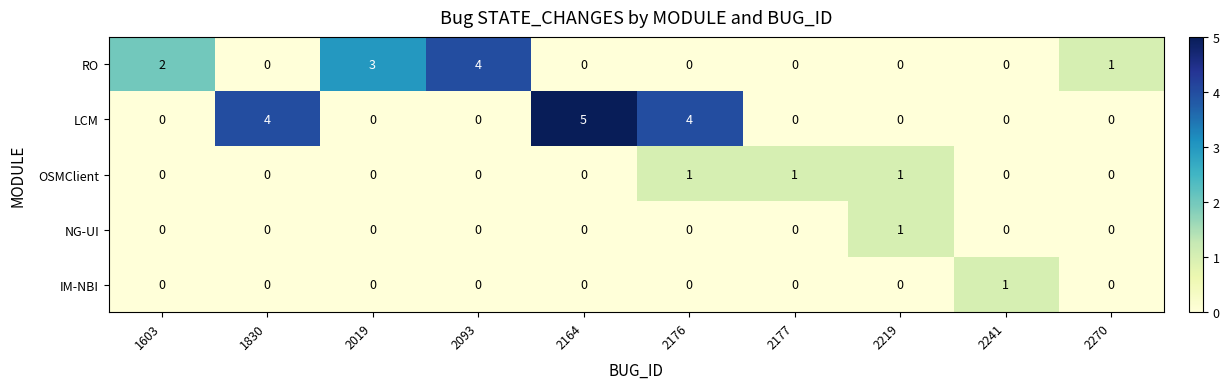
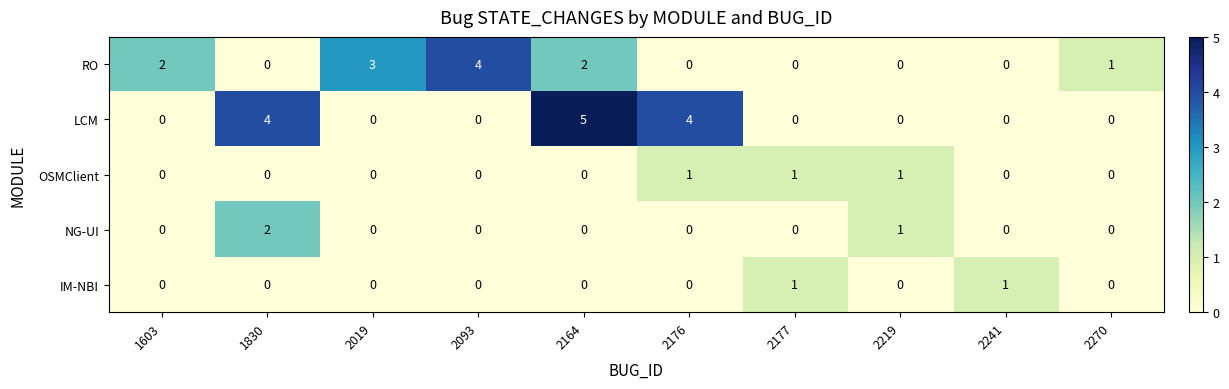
  {
    "RO": {
      "1603": 2,
      "1830": 0,
      "2019": 3,
      "2093": 4,
-     "2164": 0,
+     "2164": 2,
      "2176": 0,
      "2177": 0,
      "2219": 0,
      "2241": 0,
      "2270": 1
    },
    "LCM": {
      "1603": 0,
      "1830": 4,
      "2019": 0,
      "2093": 0,
      "2164": 5,
      "2176": 4,
      "2177": 0,
      "2219": 0,
      "2241": 0,
      "2270": 0
    },
    "OSMClient": {
      "1603": 0,
      "1830": 0,
      "2019": 0,
      "2093": 0,
      "2164": 0,
      "2176": 1,
      "2177": 1,
      "2219": 1,
      "2241": 0,
      "2270": 0
    },
    "NG-UI": {
      "1603": 0,
-     "1830": 0,
+     "1830": 2,
      "2019": 0,
      "2093": 0,
      "2164": 0,
      "2176": 0,
      "2177": 0,
      "2219": 1,
      "2241": 0,
      "2270": 0
    },
    "IM-NBI": {
      "1603": 0,
      "1830": 0,
      "2019": 0,
      "2093": 0,
      "2164": 0,
      "2176": 0,
-     "2177": 0,
+     "2177": 1,
      "2219": 0,
      "2241": 1,
      "2270": 0
    }
  }
